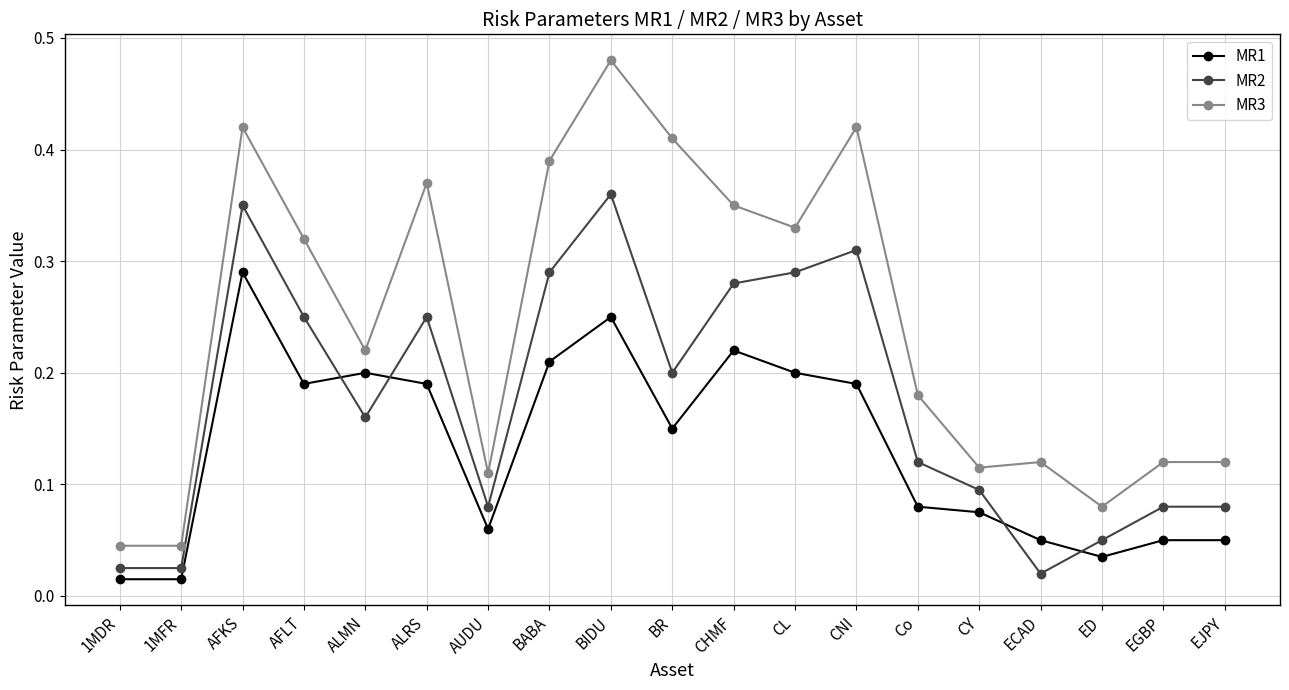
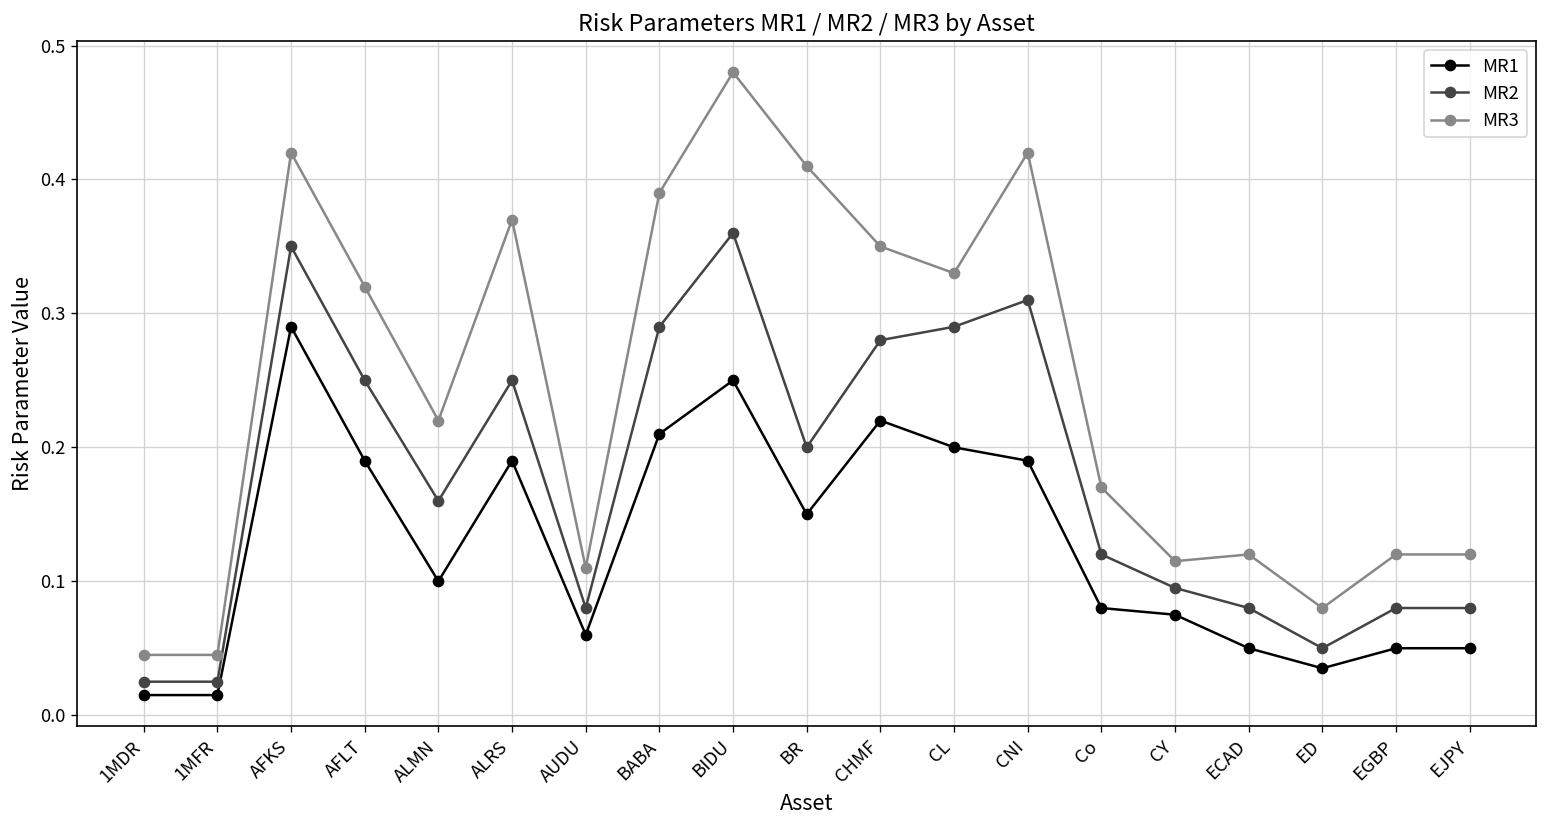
  {
    "MR1": {
      "1MDR": 0.015,
      "1MFR": 0.015,
      "AFKS": 0.290,
      "AFLT": 0.190,
-     "ALMN": 0.2,
+     "ALMN": 0.1,
      "ALRS": 0.190,
      "AUDU": 0.060,
      "BABA": 0.210,
      "BIDU": 0.250,
      "BR": 0.150,
      "CHMF": 0.220,
      "CL": 0.2,
      "CNI": 0.190,
      "Co": 0.080,
      "CY": 0.075,
      "ECAD": 0.050,
      "ED": 0.035,
      "EGBP": 0.050,
      "EJPY": 0.050
    },
    "MR2": {
      "1MDR": 0.025,
      "1MFR": 0.025,
      "AFKS": 0.35,
      "AFLT": 0.25,
      "ALMN": 0.16,
      "ALRS": 0.25,
      "AUDU": 0.08,
      "BABA": 0.29,
      "BIDU": 0.36,
      "BR": 0.20,
      "CHMF": 0.28,
      "CL": 0.29,
      "CNI": 0.31,
      "Co": 0.12,
      "CY": 0.095,
-     "ECAD": 0.02,
+     "ECAD": 0.08,
      "ED": 0.05,
      "EGBP": 0.08,
      "EJPY": 0.08
    },
    "MR3": {
      "1MDR": 0.045,
      "1MFR": 0.045,
      "AFKS": 0.42,
      "AFLT": 0.32,
      "ALMN": 0.22,
      "ALRS": 0.37,
      "AUDU": 0.11,
      "BABA": 0.39,
      "BIDU": 0.48,
      "BR": 0.41,
      "CHMF": 0.35,
      "CL": 0.33,
      "CNI": 0.42,
-     "Co": 0.18,
+     "Co": 0.17,
      "CY": 0.115,
      "ECAD": 0.12,
      "ED": 0.08,
      "EGBP": 0.12,
      "EJPY": 0.12
    }
  }
